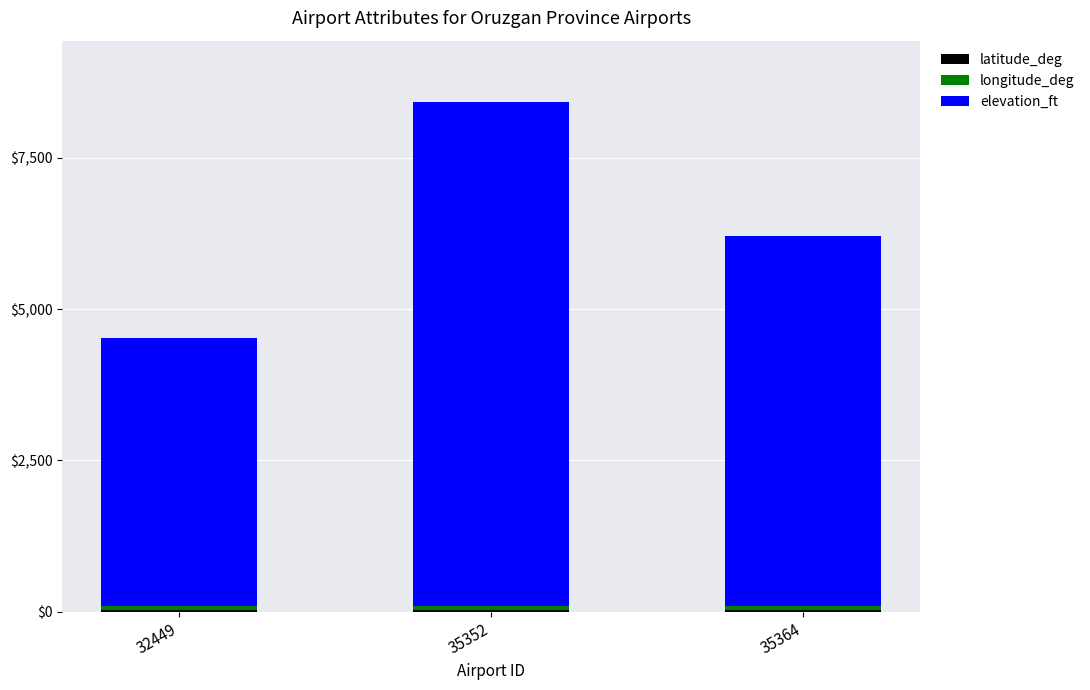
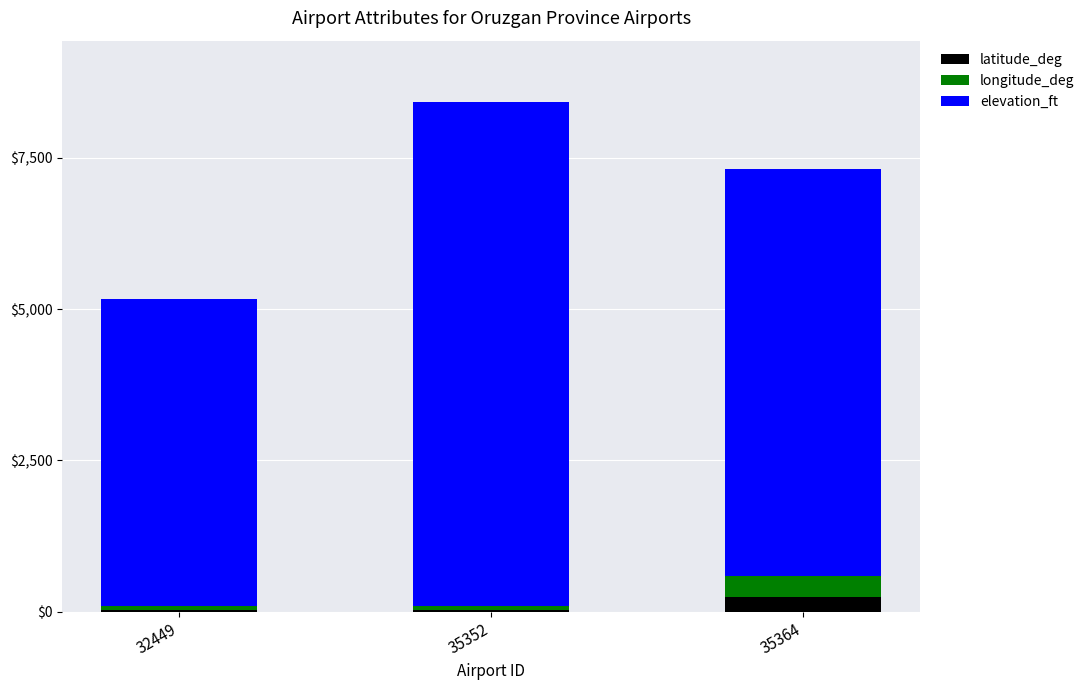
  {
    "latitude_deg": {
-     "35364": "$0"
+     "35364": "$200"
    },
    "longitude_deg": {
      "32449": "$100",
      "35352": "$100",
-     "35364": "$100"
+     "35364": "$300"
    },
    "elevation_ft": {
-     "32449": "$4,400",
+     "32449": "$5,100",
      "35352": "$8,300",
-     "35364": "$6,100"
+     "35364": "$6,700"
    }
  }
